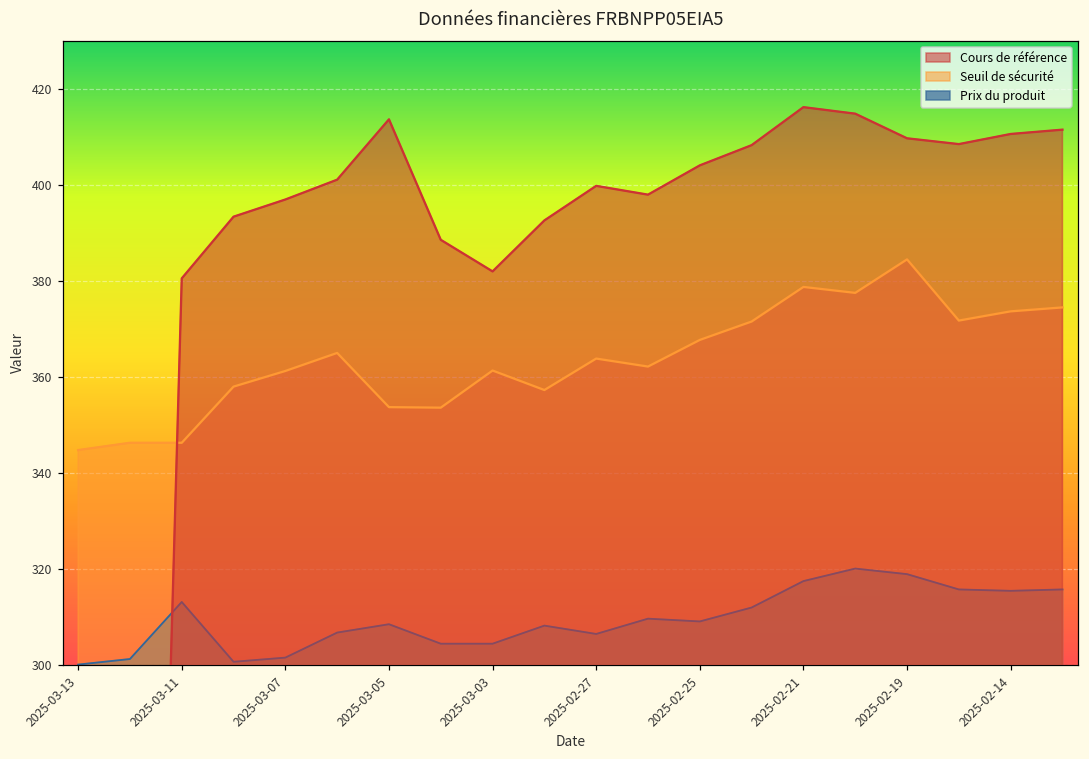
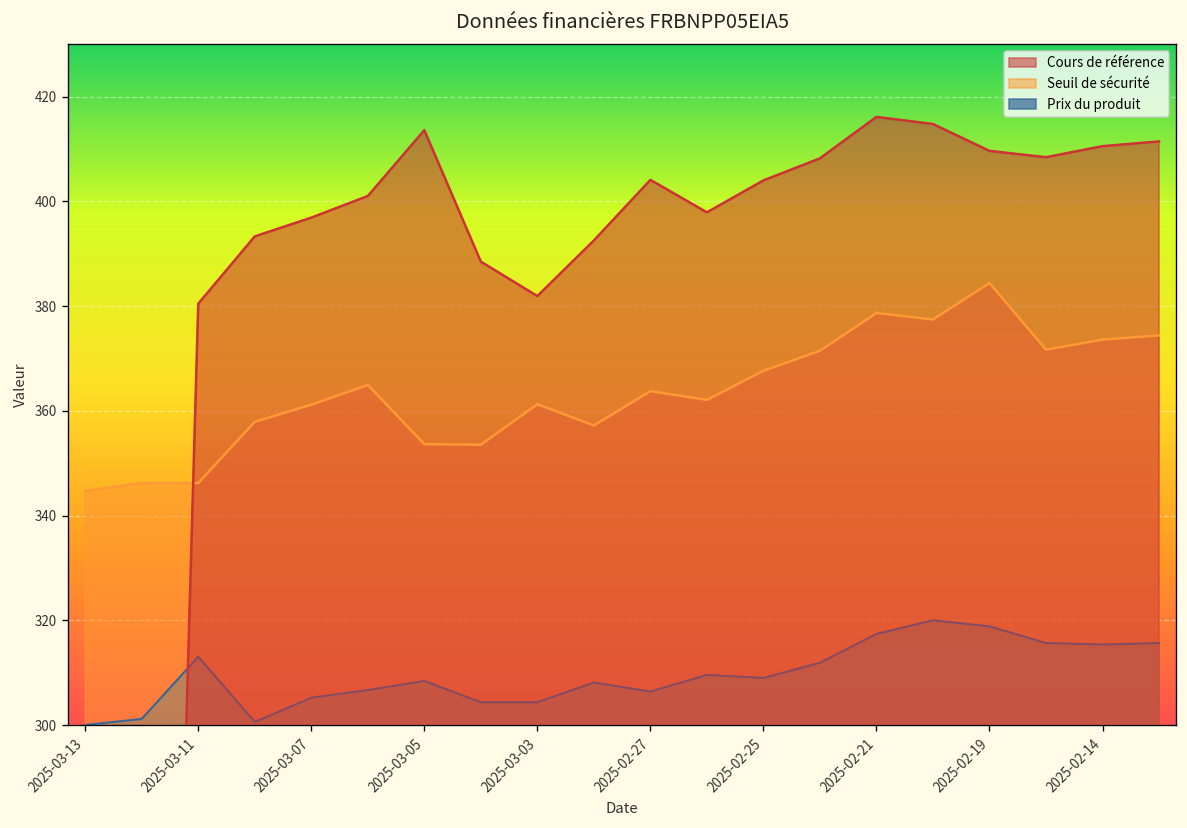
  {
    "Cours de référence": {
      "2025-03-11": 380,
      "2025-03-07": 397,
      "2025-03-05": 414,
      "2025-03-03": 382,
-     "2025-02-27": 400,
+     "2025-02-27": 404,
      "2025-02-25": 404,
      "2025-02-21": 416,
      "2025-02-19": 410,
      "2025-02-14": 411
    },
    "Seuil de sécurité": {
      "2025-03-13": 345,
      "2025-03-11": 346,
      "2025-03-07": 361,
      "2025-03-05": 354,
      "2025-03-03": 361,
      "2025-02-27": 364,
      "2025-02-25": 368,
      "2025-02-21": 379,
      "2025-02-19": 384,
      "2025-02-14": 374
    },
    "Prix du produit": {
      "2025-03-13": 300,
      "2025-03-11": 313,
-     "2025-03-07": 301,
+     "2025-03-07": 305,
      "2025-03-05": 308,
      "2025-03-03": 304,
      "2025-02-27": 306,
      "2025-02-25": 309,
      "2025-02-21": 317,
      "2025-02-19": 319,
      "2025-02-14": 315
    }
  }
